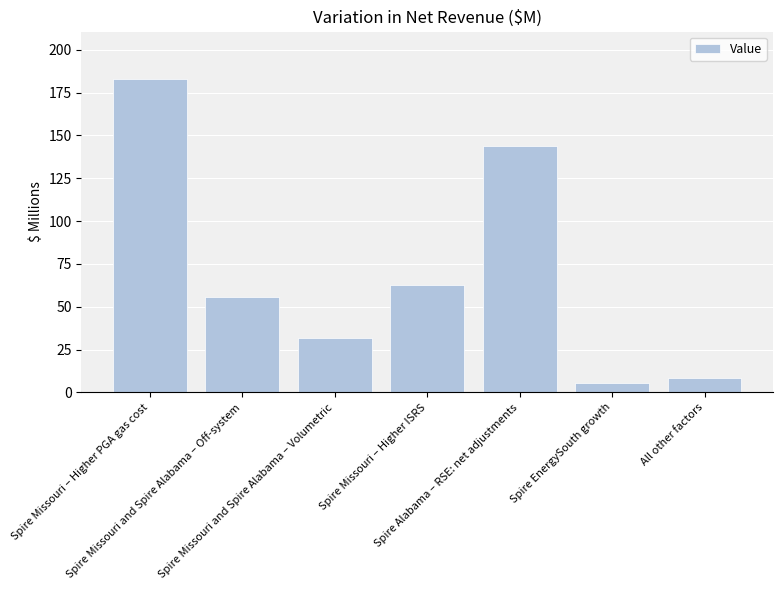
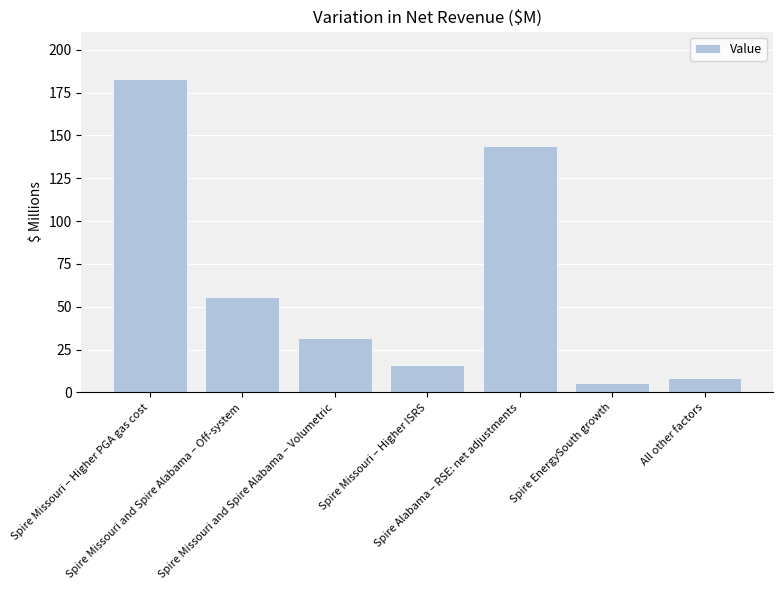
  {
    "Spire Missouri – Higher PGA gas cost": 183,
    "Spire Missouri and Spire Alabama – Off-system": 55,
    "Spire Missouri and Spire Alabama – Volumetric": 32,
-   "Spire Missouri – Higher ISRS": 63,
+   "Spire Missouri – Higher ISRS": 16,
    "Spire Alabama – RSE: net adjustments": 144,
    "Spire EnergySouth growth": 5,
    "All other factors": 9
  }
